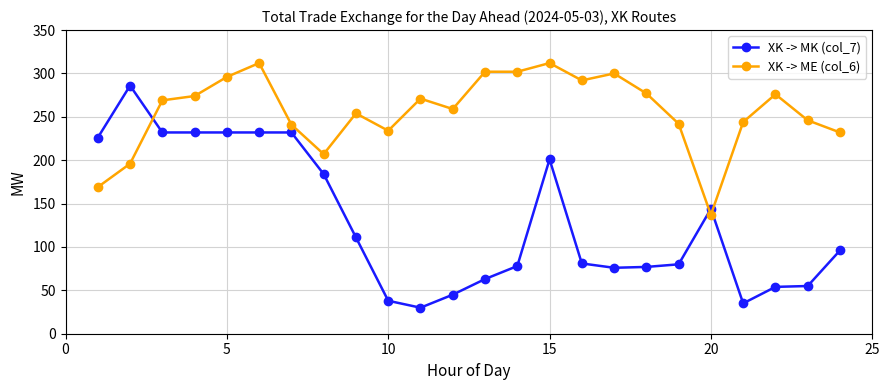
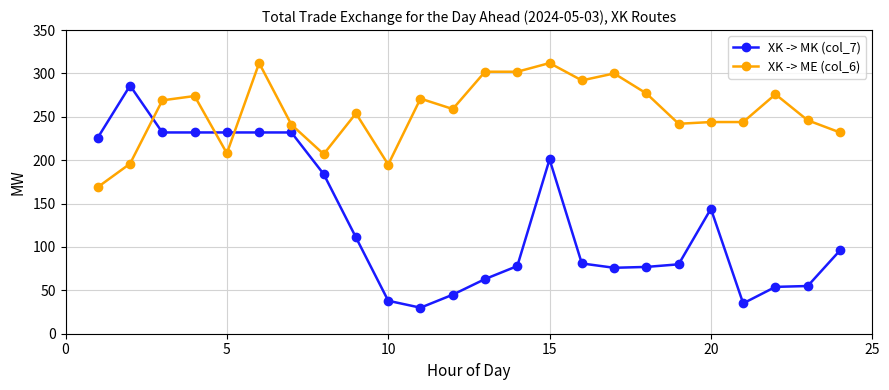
  {
    "XK -> MK (col_7)": {
      "5": 230,
      "10": 40,
      "15": 200,
      "20": 140
    },
    "XK -> ME (col_6)": {
-     "5": 300,
-     "10": 230,
+     "5": 210,
+     "10": 200,
      "15": 310,
-     "20": 140
+     "20": 240
    }
  }
